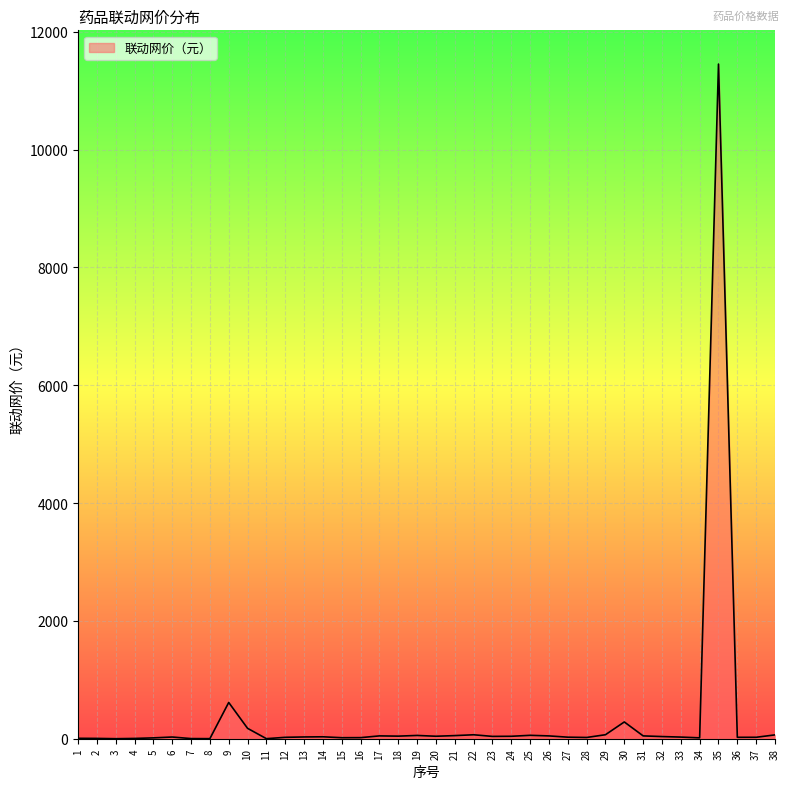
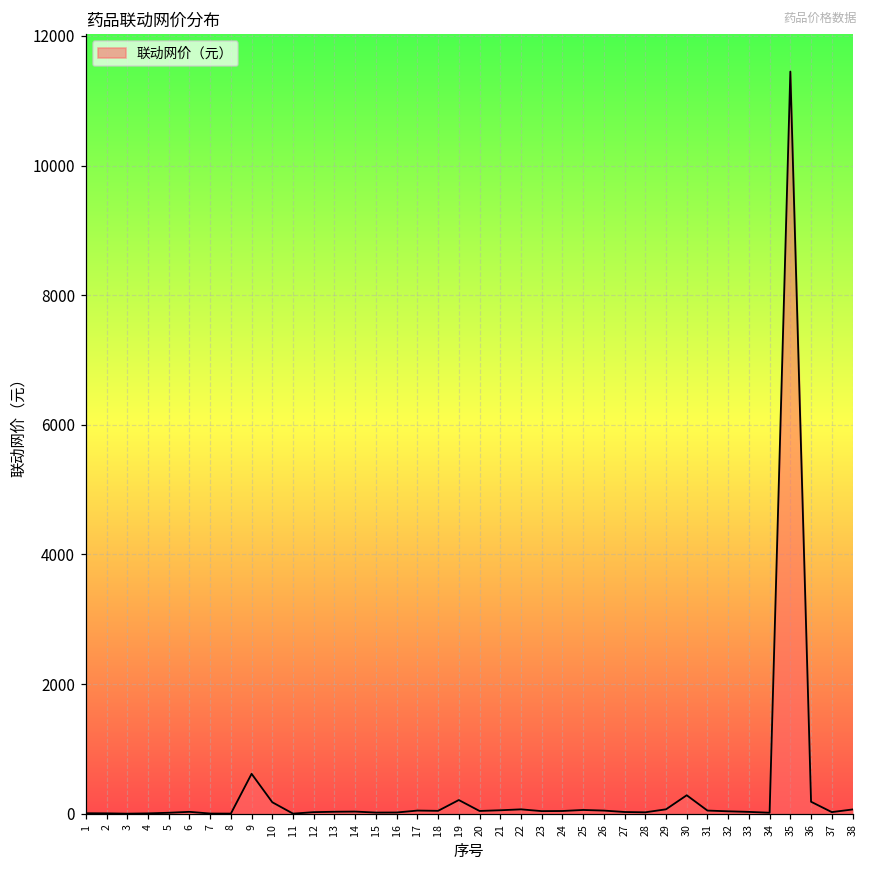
  {
    "1": 0,
    "2": 0,
    "3": 0,
    "4": 0,
    "5": 0,
    "6": 0,
    "7": 0,
    "8": 0,
    "9": 600,
    "10": 200,
    "11": 0,
    "12": 0,
    "13": 0,
    "14": 0,
    "15": 0,
    "16": 0,
    "17": 0,
    "18": 0,
-   "19": 100,
+   "19": 200,
    "20": 0,
    "21": 100,
    "22": 100,
    "23": 0,
    "24": 0,
    "25": 100,
    "26": 0,
    "27": 0,
    "28": 0,
    "29": 100,
    "30": 300,
    "31": 0,
    "32": 0,
    "33": 0,
    "34": 0,
    "35": 11500,
-   "36": 0,
+   "36": 200,
    "37": 0,
    "38": 100
  }
